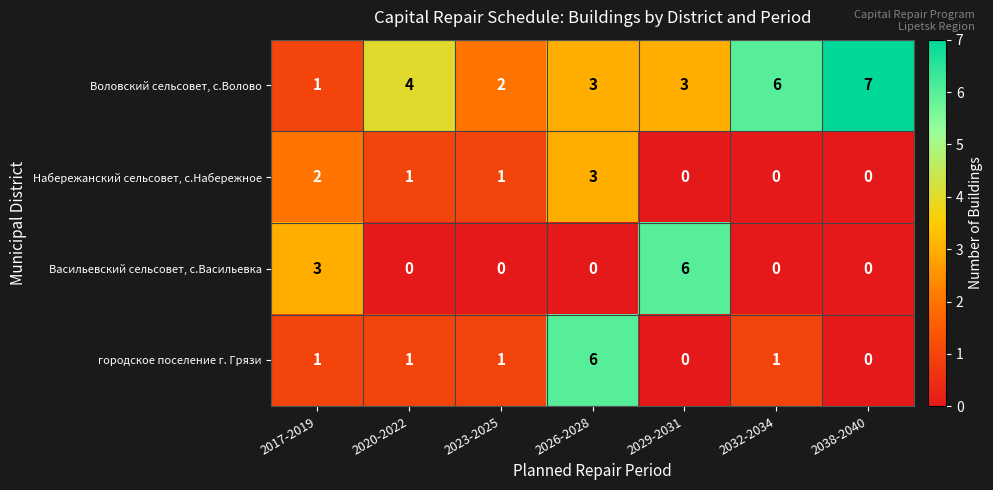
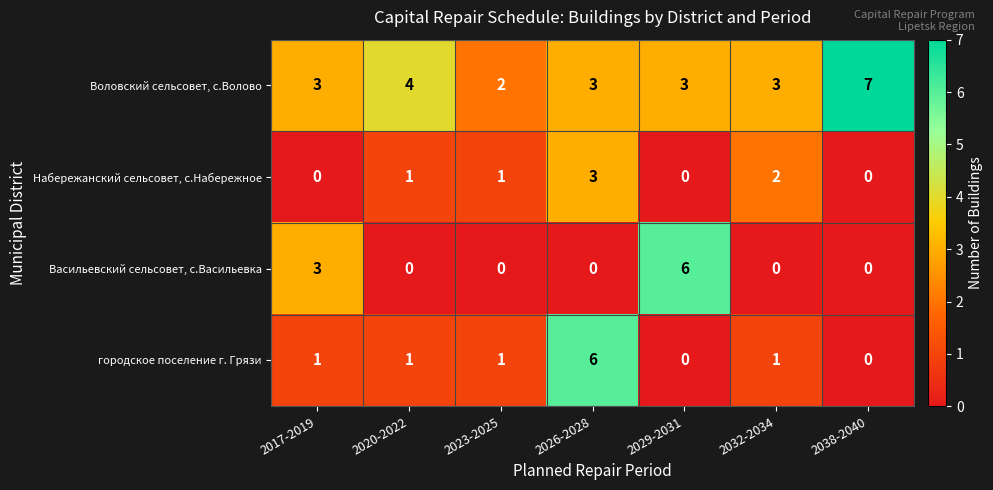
  {
    "Воловский сельсовет, с.Волово": {
-     "2017-2019": 1,
+     "2017-2019": 3,
      "2020-2022": 4,
      "2023-2025": 2,
      "2026-2028": 3,
      "2029-2031": 3,
-     "2032-2034": 6,
+     "2032-2034": 3,
      "2038-2040": 7
    },
    "Набережанский сельсовет, с.Набережное": {
-     "2017-2019": 2,
+     "2017-2019": 0,
      "2020-2022": 1,
      "2023-2025": 1,
      "2026-2028": 3,
      "2029-2031": 0,
-     "2032-2034": 0,
+     "2032-2034": 2,
      "2038-2040": 0
    },
    "Васильевский сельсовет, с.Васильевка": {
      "2017-2019": 3,
      "2020-2022": 0,
      "2023-2025": 0,
      "2026-2028": 0,
      "2029-2031": 6,
      "2032-2034": 0,
      "2038-2040": 0
    },
    "городское поселение г. Грязи": {
      "2017-2019": 1,
      "2020-2022": 1,
      "2023-2025": 1,
      "2026-2028": 6,
      "2029-2031": 0,
      "2032-2034": 1,
      "2038-2040": 0
    }
  }
